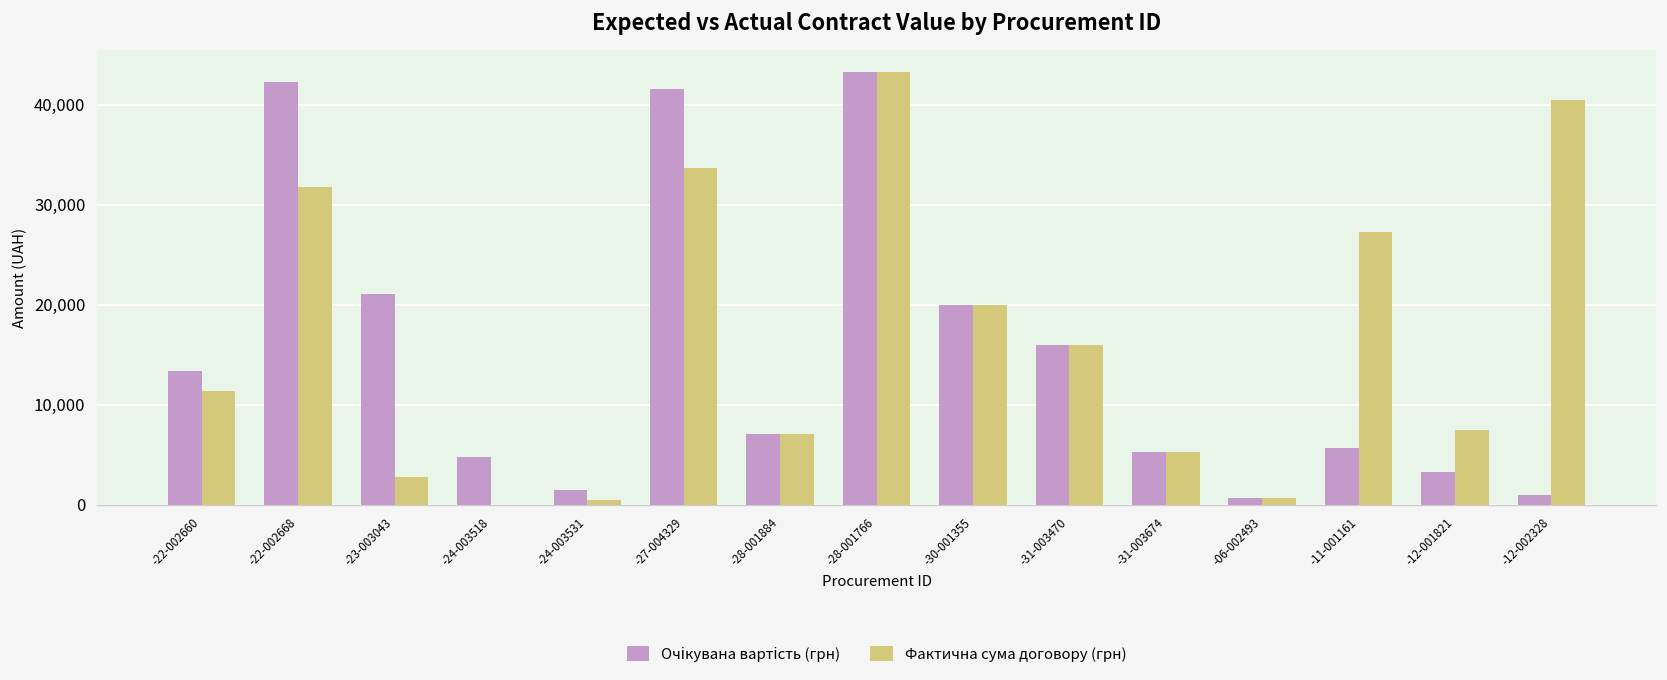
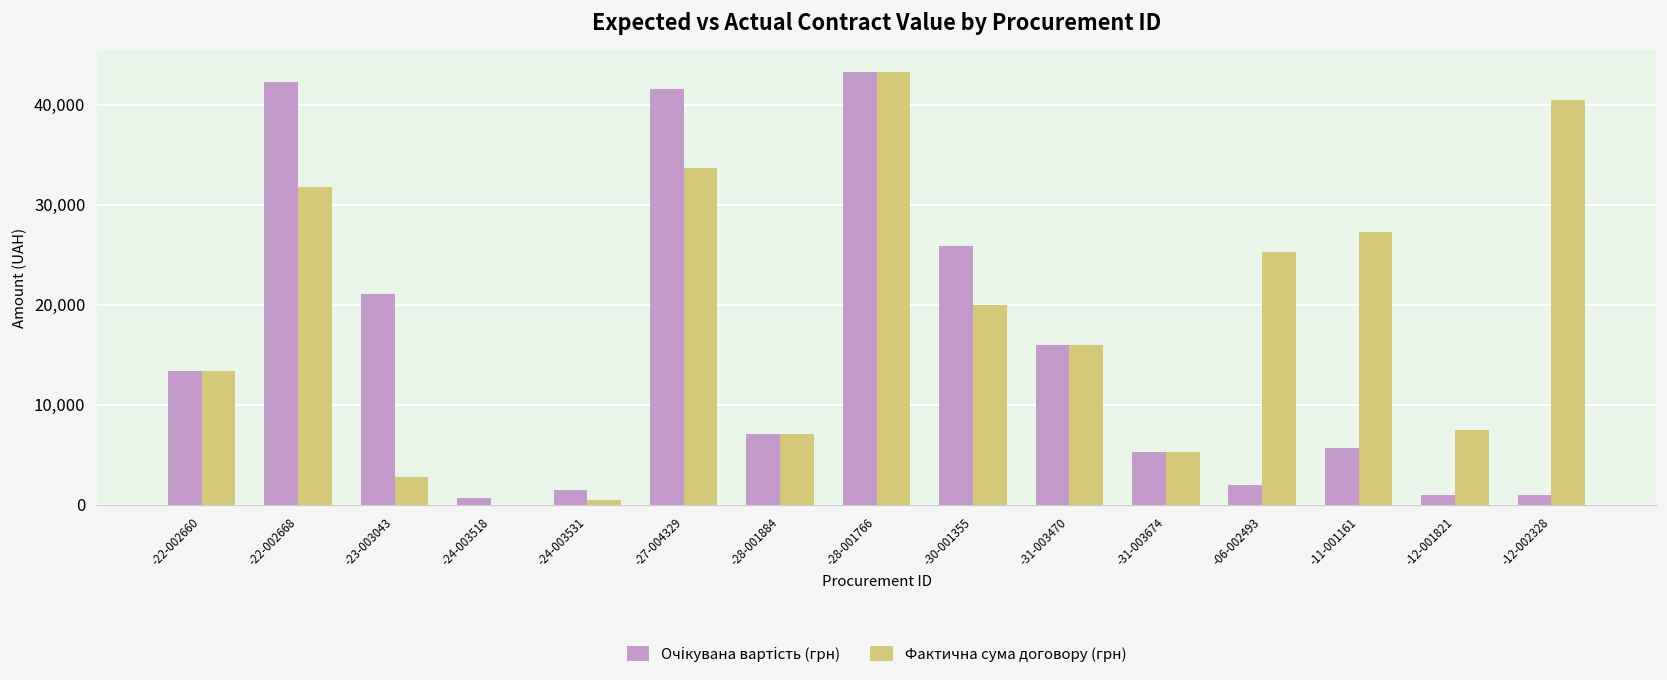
  {
    "Очікувана вартість (грн)": {
      "-22-002660": "13,000",
      "-22-002668": "42,000",
      "-23-003043": "21,000",
-     "-24-003518": "5,000",
+     "-24-003518": "1,000",
      "-24-003531": "1,000",
      "-27-004329": "42,000",
      "-28-001884": "7,000",
      "-28-001766": "43,000",
-     "-30-001355": "20,000",
+     "-30-001355": "26,000",
      "-31-003470": "16,000",
      "-31-003674": "5,000",
-     "-06-002493": "1,000",
+     "-06-002493": "2,000",
      "-11-001161": "6,000",
-     "-12-001821": "3,000",
+     "-12-001821": "1,000",
      "-12-002328": "1,000"
    },
    "Фактична сума договору (грн)": {
-     "-22-002660": "11,000",
+     "-22-002660": "13,000",
      "-22-002668": "32,000",
      "-23-003043": "3,000",
      "-24-003518": "0",
      "-24-003531": "0",
      "-27-004329": "34,000",
      "-28-001884": "7,000",
      "-28-001766": "43,000",
      "-30-001355": "20,000",
      "-31-003470": "16,000",
      "-31-003674": "5,000",
-     "-06-002493": "1,000",
+     "-06-002493": "25,000",
      "-11-001161": "27,000",
      "-12-001821": "7,000",
      "-12-002328": "40,000"
    }
  }
